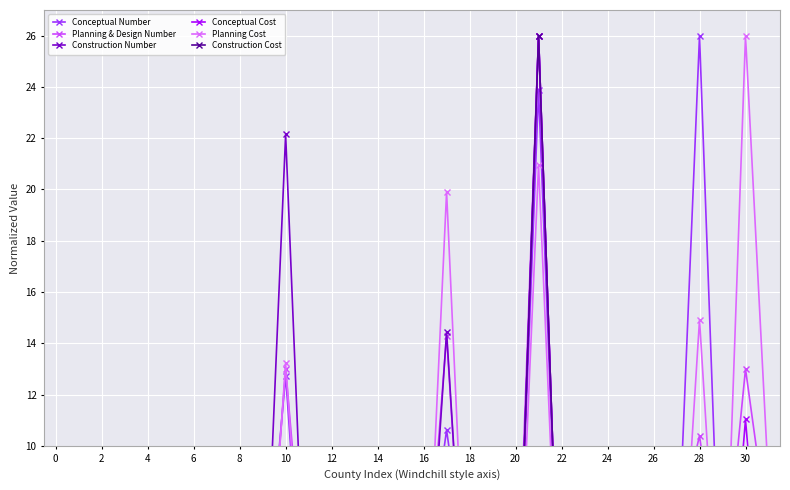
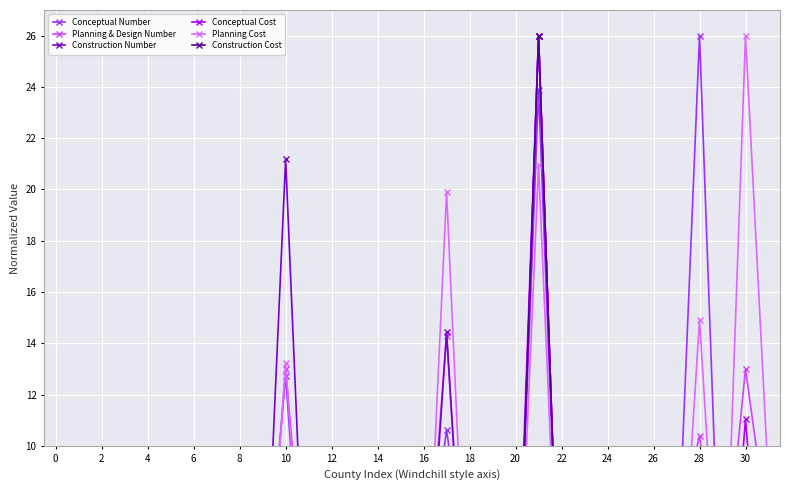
  {
    "Construction Number": {
-     "10": 22.1
+     "10": 21.2
    }
  }
